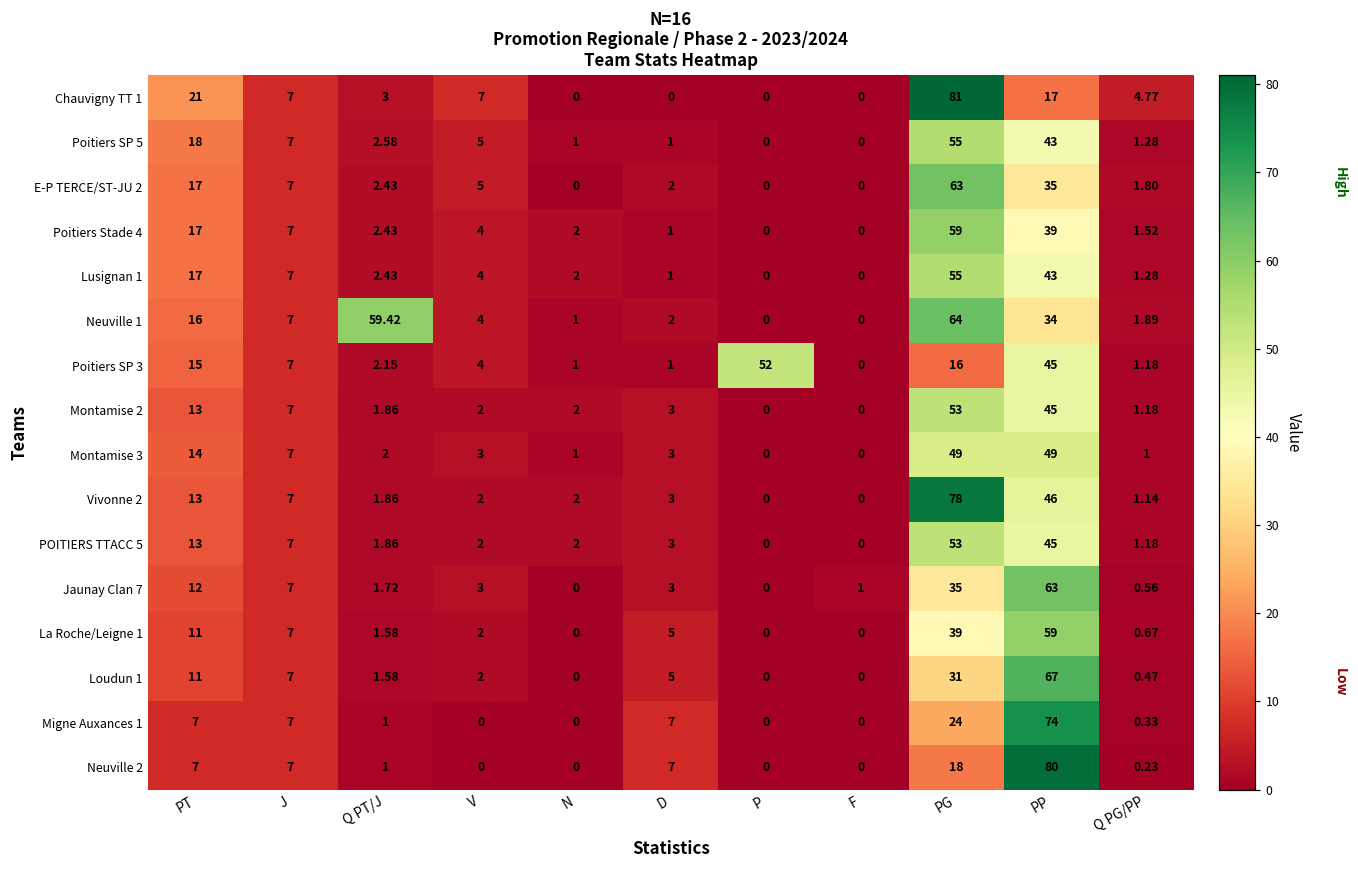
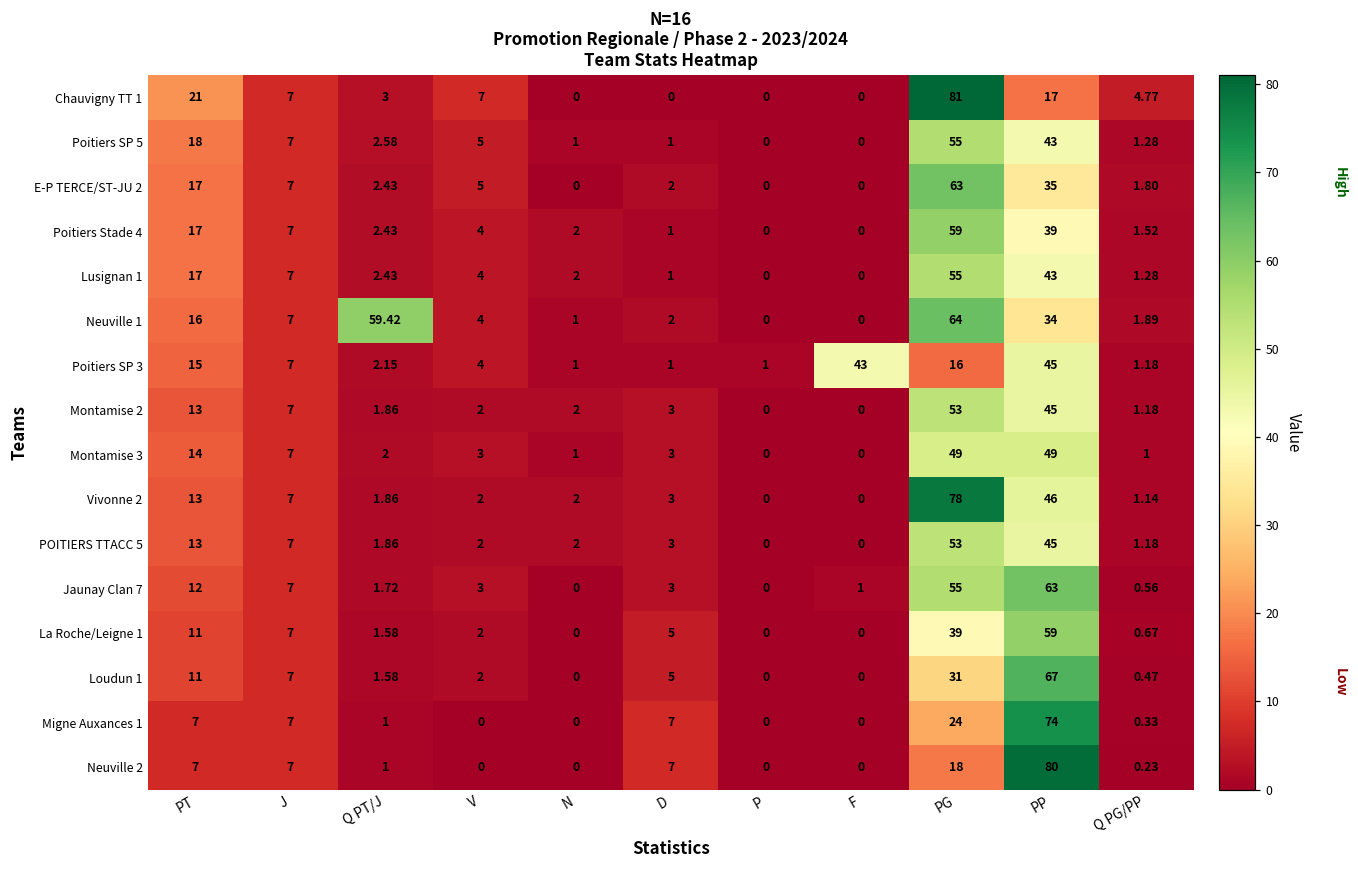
  {
    "Chauvigny TT 1": {
      "PT": 21,
      "J": 7,
      "Q PT/J": 3,
      "V": 7,
      "N": 0,
      "D": 0,
      "P": 0,
      "F": 0,
      "PG": 81,
      "PP": 17,
      "Q PG/PP": 4.77
    },
    "Poitiers SP 5": {
      "PT": 18,
      "J": 7,
      "Q PT/J": 2.58,
      "V": 5,
      "N": 1,
      "D": 1,
      "P": 0,
      "F": 0,
      "PG": 55,
      "PP": 43,
      "Q PG/PP": 1.28
    },
    "E-P TERCE/ST-JU 2": {
      "PT": 17,
      "J": 7,
      "Q PT/J": 2.43,
      "V": 5,
      "N": 0,
      "D": 2,
      "P": 0,
      "F": 0,
      "PG": 63,
      "PP": 35,
      "Q PG/PP": 1.80
    },
    "Poitiers Stade 4": {
      "PT": 17,
      "J": 7,
      "Q PT/J": 2.43,
      "V": 4,
      "N": 2,
      "D": 1,
      "P": 0,
      "F": 0,
      "PG": 59,
      "PP": 39,
      "Q PG/PP": 1.52
    },
    "Lusignan 1": {
      "PT": 17,
      "J": 7,
      "Q PT/J": 2.43,
      "V": 4,
      "N": 2,
      "D": 1,
      "P": 0,
      "F": 0,
      "PG": 55,
      "PP": 43,
      "Q PG/PP": 1.28
    },
    "Neuville 1": {
      "PT": 16,
      "J": 7,
      "Q PT/J": 59.42,
      "V": 4,
      "N": 1,
      "D": 2,
      "P": 0,
      "F": 0,
      "PG": 64,
      "PP": 34,
      "Q PG/PP": 1.89
    },
    "Poitiers SP 3": {
      "PT": 15,
      "J": 7,
      "Q PT/J": 2.15,
      "V": 4,
      "N": 1,
      "D": 1,
-     "P": 52,
-     "F": 0,
+     "P": 1,
+     "F": 43,
      "PG": 16,
      "PP": 45,
      "Q PG/PP": 1.18
    },
    "Montamise 2": {
      "PT": 13,
      "J": 7,
      "Q PT/J": 1.86,
      "V": 2,
      "N": 2,
      "D": 3,
      "P": 0,
      "F": 0,
      "PG": 53,
      "PP": 45,
      "Q PG/PP": 1.18
    },
    "Montamise 3": {
      "PT": 14,
      "J": 7,
      "Q PT/J": 2,
      "V": 3,
      "N": 1,
      "D": 3,
      "P": 0,
      "F": 0,
      "PG": 49,
      "PP": 49,
      "Q PG/PP": 1
    },
    "Vivonne 2": {
      "PT": 13,
      "J": 7,
      "Q PT/J": 1.86,
      "V": 2,
      "N": 2,
      "D": 3,
      "P": 0,
      "F": 0,
      "PG": 78,
      "PP": 46,
      "Q PG/PP": 1.14
    },
    "POITIERS TTACC 5": {
      "PT": 13,
      "J": 7,
      "Q PT/J": 1.86,
      "V": 2,
      "N": 2,
      "D": 3,
      "P": 0,
      "F": 0,
      "PG": 53,
      "PP": 45,
      "Q PG/PP": 1.18
    },
    "Jaunay Clan 7": {
      "PT": 12,
      "J": 7,
      "Q PT/J": 1.72,
      "V": 3,
      "N": 0,
      "D": 3,
      "P": 0,
      "F": 1,
-     "PG": 35,
+     "PG": 55,
      "PP": 63,
      "Q PG/PP": 0.56
    },
    "La Roche/Leigne 1": {
      "PT": 11,
      "J": 7,
      "Q PT/J": 1.58,
      "V": 2,
      "N": 0,
      "D": 5,
      "P": 0,
      "F": 0,
      "PG": 39,
      "PP": 59,
      "Q PG/PP": 0.67
    },
    "Loudun 1": {
      "PT": 11,
      "J": 7,
      "Q PT/J": 1.58,
      "V": 2,
      "N": 0,
      "D": 5,
      "P": 0,
      "F": 0,
      "PG": 31,
      "PP": 67,
      "Q PG/PP": 0.47
    },
    "Migne Auxances 1": {
      "PT": 7,
      "J": 7,
      "Q PT/J": 1,
      "V": 0,
      "N": 0,
      "D": 7,
      "P": 0,
      "F": 0,
      "PG": 24,
      "PP": 74,
      "Q PG/PP": 0.33
    },
    "Neuville 2": {
      "PT": 7,
      "J": 7,
      "Q PT/J": 1,
      "V": 0,
      "N": 0,
      "D": 7,
      "P": 0,
      "F": 0,
      "PG": 18,
      "PP": 80,
      "Q PG/PP": 0.23
    }
  }
